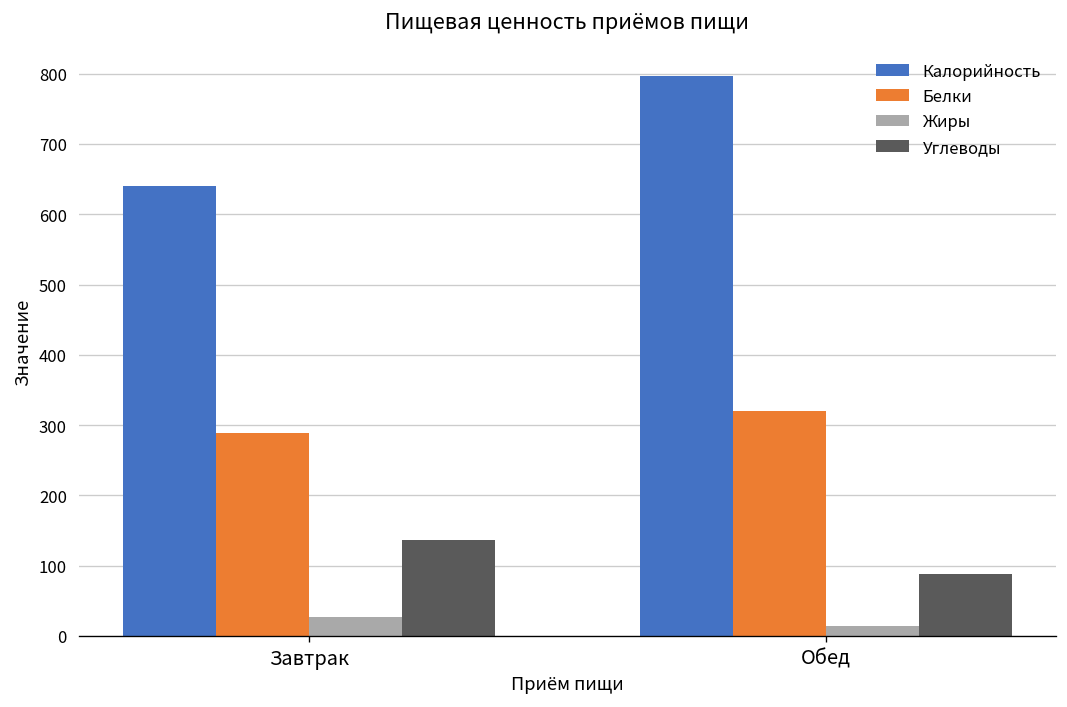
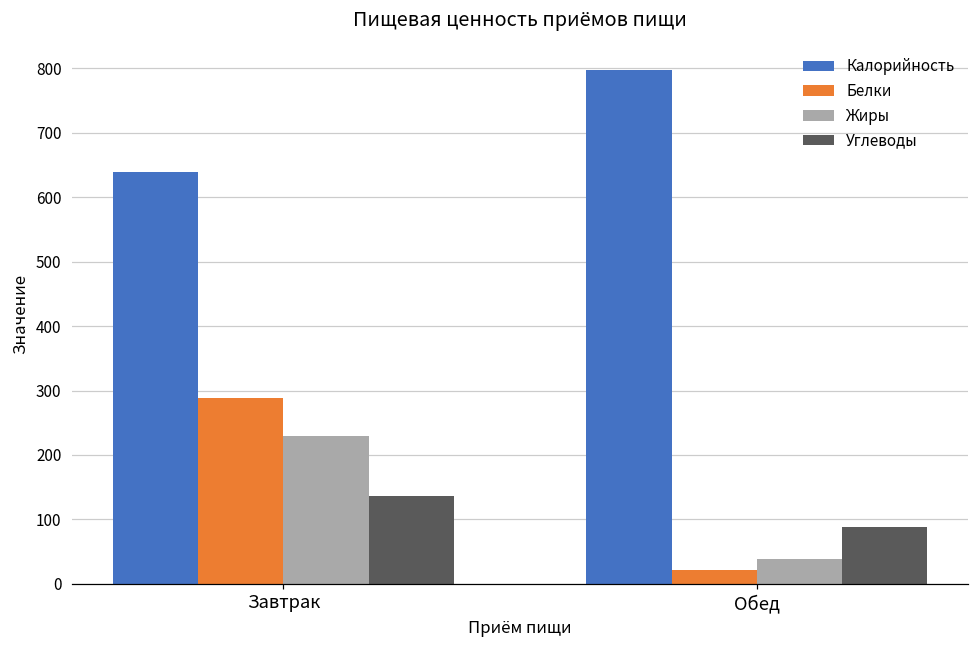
  {
    "Калорийность": {
      "Завтрак": 640,
      "Обед": 800
    },
    "Белки": {
      "Завтрак": 290,
-     "Обед": 320
+     "Обед": 20
    },
    "Жиры": {
-     "Завтрак": 30,
-     "Обед": 10
+     "Завтрак": 230,
+     "Обед": 40
    },
    "Углеводы": {
      "Завтрак": 140,
      "Обед": 90
    }
  }
